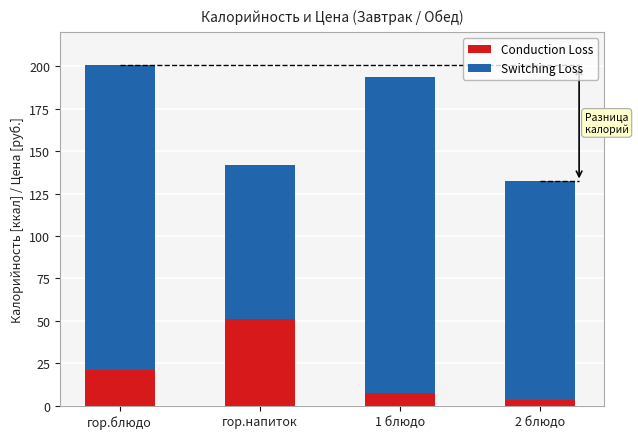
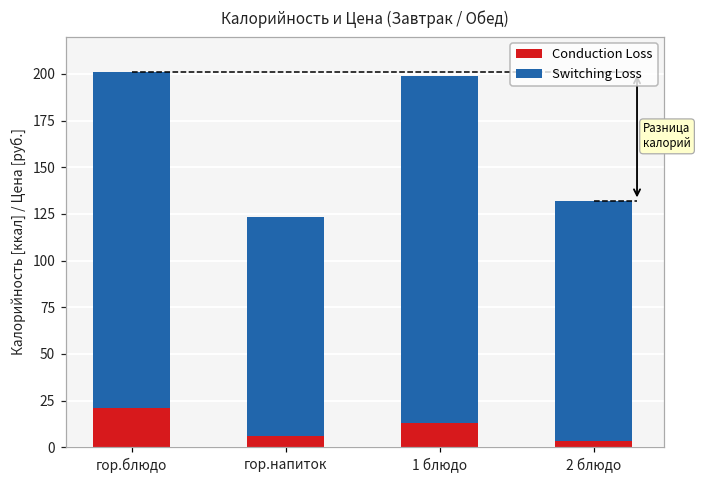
  {
    "Conduction Loss": {
      "гор.блюдо": 21,
-     "гор.напиток": 51,
-     "1 блюдо": 7,
+     "гор.напиток": 6,
+     "1 блюдо": 13,
      "2 блюдо": 3
    },
    "Switching Loss": {
      "гор.блюдо": 180,
-     "гор.напиток": 91,
+     "гор.напиток": 117,
      "1 блюдо": 186,
      "2 блюдо": 129
    }
  }
